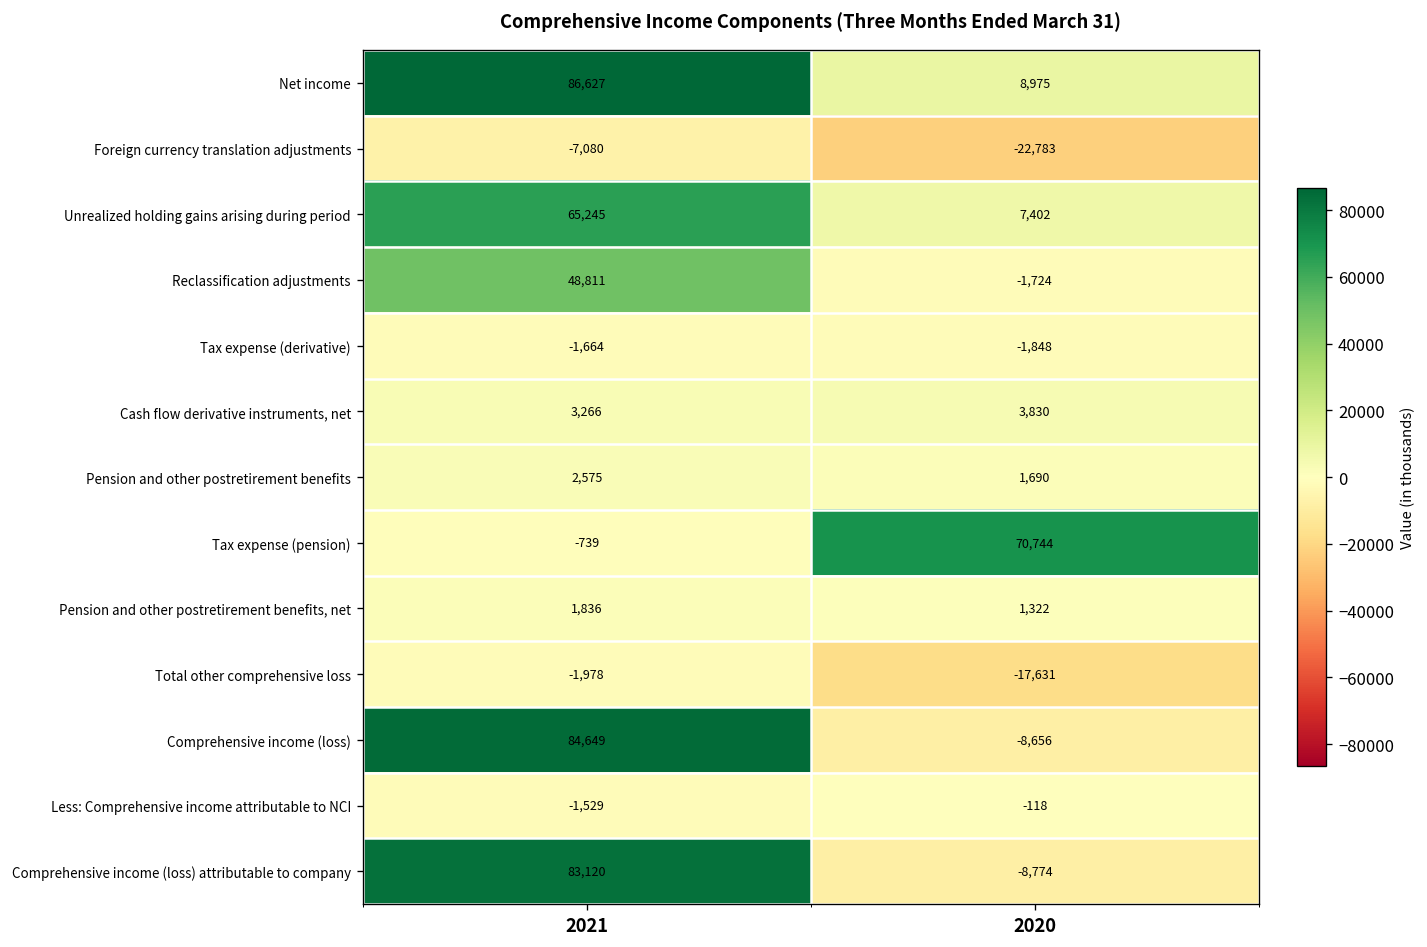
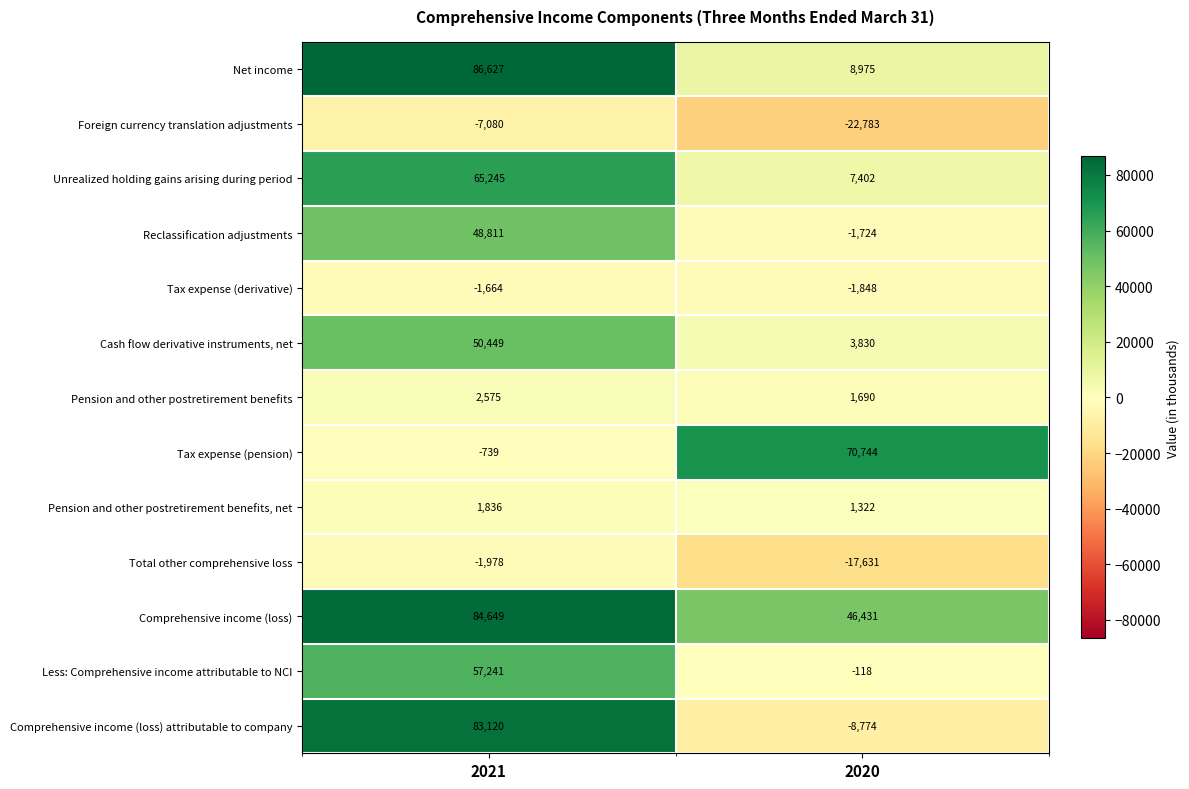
  {
    "Net income": {
      "2021": "86,627",
      "2020": "8,975"
    },
    "Foreign currency translation adjustments": {
      "2021": "-7,080",
      "2020": "-22,783"
    },
    "Unrealized holding gains arising during period": {
      "2021": "65,245",
      "2020": "7,402"
    },
    "Reclassification adjustments": {
      "2021": "48,811",
      "2020": "-1,724"
    },
    "Tax expense (derivative)": {
      "2021": "-1,664",
      "2020": "-1,848"
    },
    "Cash flow derivative instruments, net": {
-     "2021": "3,266",
+     "2021": "50,449",
      "2020": "3,830"
    },
    "Pension and other postretirement benefits": {
      "2021": "2,575",
      "2020": "1,690"
    },
    "Tax expense (pension)": {
      "2021": "-739",
      "2020": "70,744"
    },
    "Pension and other postretirement benefits, net": {
      "2021": "1,836",
      "2020": "1,322"
    },
    "Total other comprehensive loss": {
      "2021": "-1,978",
      "2020": "-17,631"
    },
    "Comprehensive income (loss)": {
      "2021": "84,649",
-     "2020": "-8,656"
+     "2020": "46,431"
    },
    "Less: Comprehensive income attributable to NCI": {
-     "2021": "-1,529",
+     "2021": "57,241",
      "2020": "-118"
    },
    "Comprehensive income (loss) attributable to company": {
      "2021": "83,120",
      "2020": "-8,774"
    }
  }
